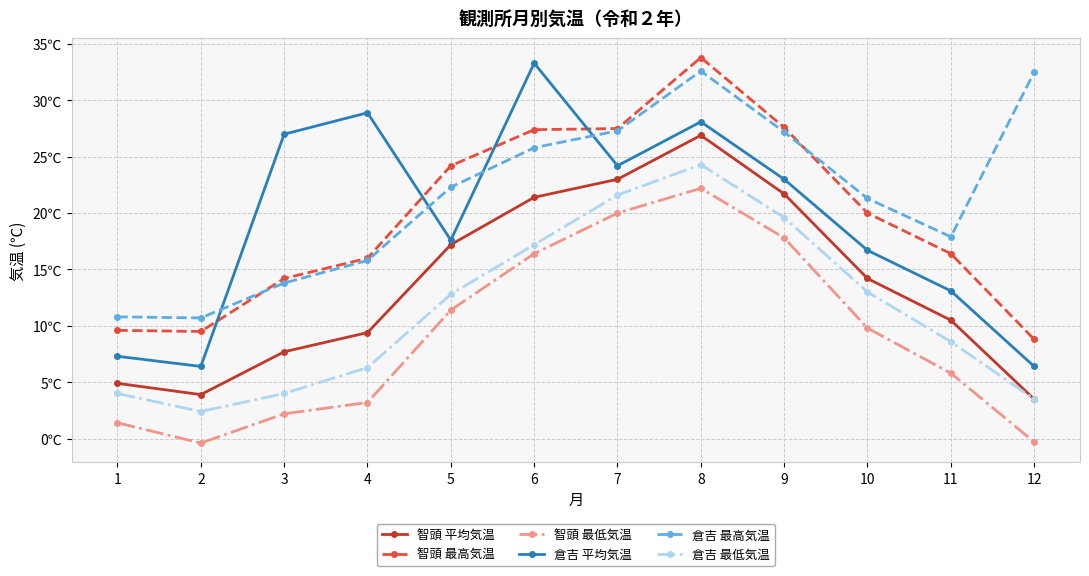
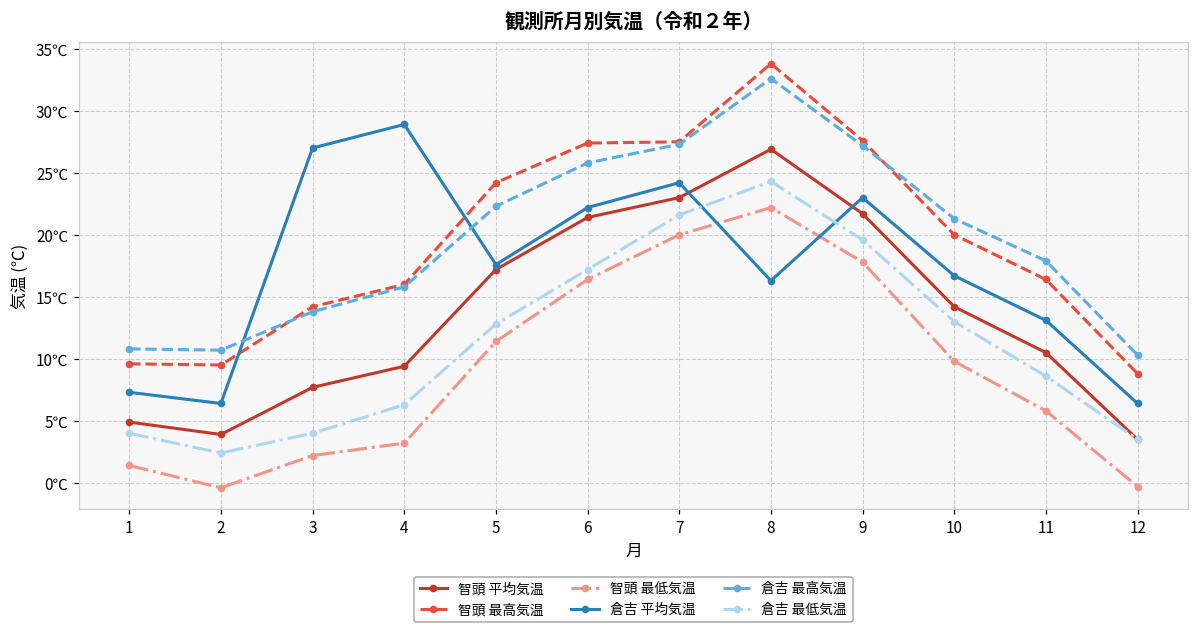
  {
    "智頭 最低気温": {
      "1": "1.4℃",
      "2": "-0.4℃",
      "3": "2.2℃",
      "4": "3.2℃",
      "5": "11.4℃",
      "6": "16.4℃",
      "7": "20.0℃",
      "8": "22.2℃",
      "9": "17.8℃",
      "10": "9.8℃",
      "11": "5.8℃",
      "12": "-0.3℃"
    },
    "倉吉 平均気温": {
      "1": "7.3℃",
      "2": "6.4℃",
      "3": "27.0℃",
      "4": "28.9℃",
      "5": "17.6℃",
-     "6": "33.3℃",
+     "6": "22.2℃",
      "7": "24.2℃",
-     "8": "28.1℃",
+     "8": "16.3℃",
      "9": "23.0℃",
      "10": "16.7℃",
      "11": "13.1℃",
      "12": "6.4℃"
    },
    "倉吉 最高気温": {
      "1": "10.8℃",
      "2": "10.7℃",
      "3": "13.8℃",
      "5": "22.3℃",
      "6": "25.8℃",
      "8": "32.6℃",
      "9": "27.2℃",
      "10": "21.3℃",
      "11": "17.9℃",
-     "12": "32.5℃"
+     "12": "10.3℃"
    },
    "倉吉 最低気温": {
      "1": "4.0℃",
      "2": "2.4℃",
      "3": "4.0℃",
      "4": "6.3℃",
      "5": "12.8℃",
      "6": "17.2℃",
      "7": "21.6℃",
      "8": "24.3℃",
      "9": "19.6℃",
      "10": "13.0℃",
      "11": "8.6℃"
    }
  }
